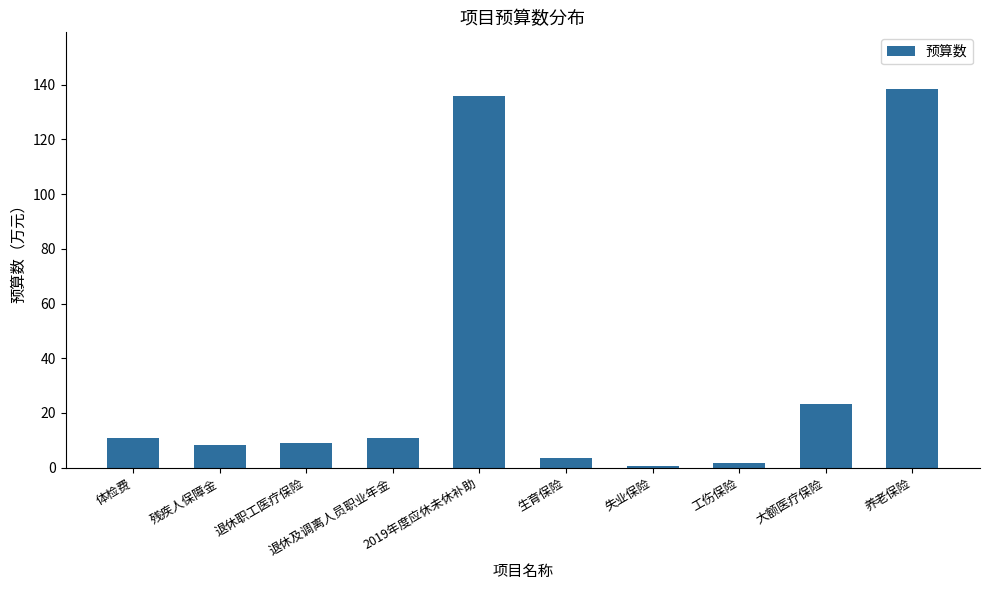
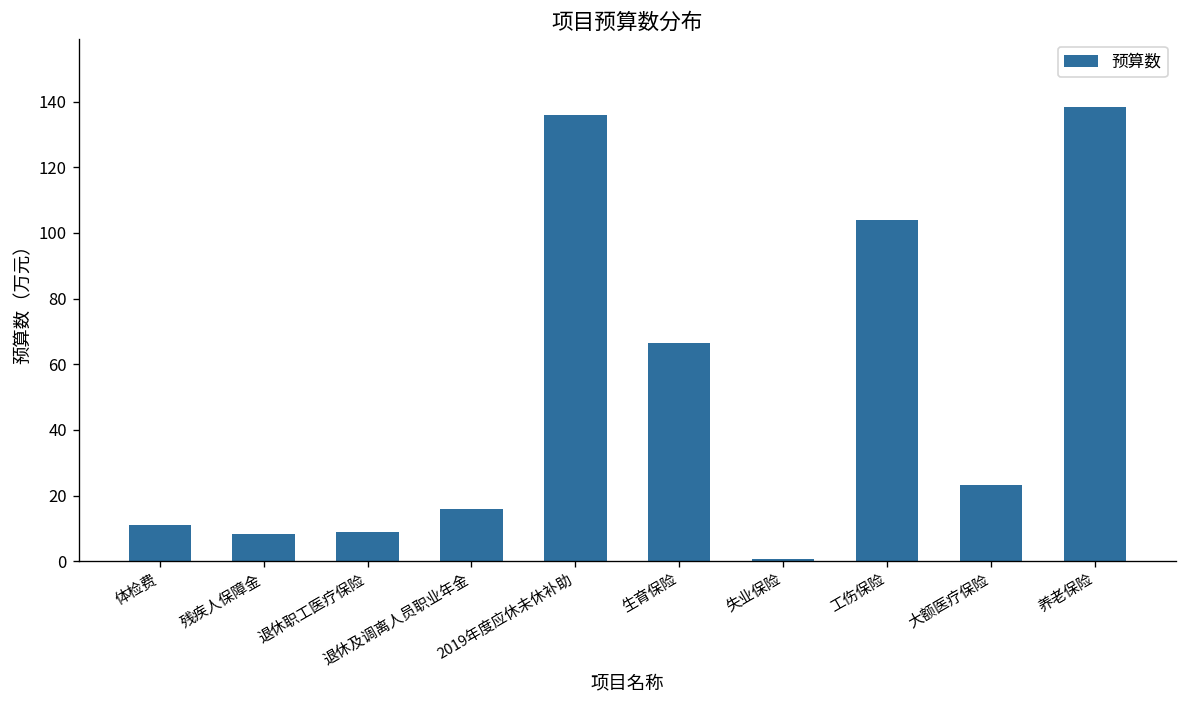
  {
    "体检费": 11,
    "残疾人保障金": 8,
    "退休职工医疗保险": 9,
-   "退休及调离人员职业年金": 11,
+   "退休及调离人员职业年金": 16,
    "2019年度应休未休补助": 136,
-   "生育保险": 3,
-   "工伤保险": 2,
+   "生育保险": 66,
+   "工伤保险": 104,
    "大额医疗保险": 23,
    "养老保险": 138
  }
